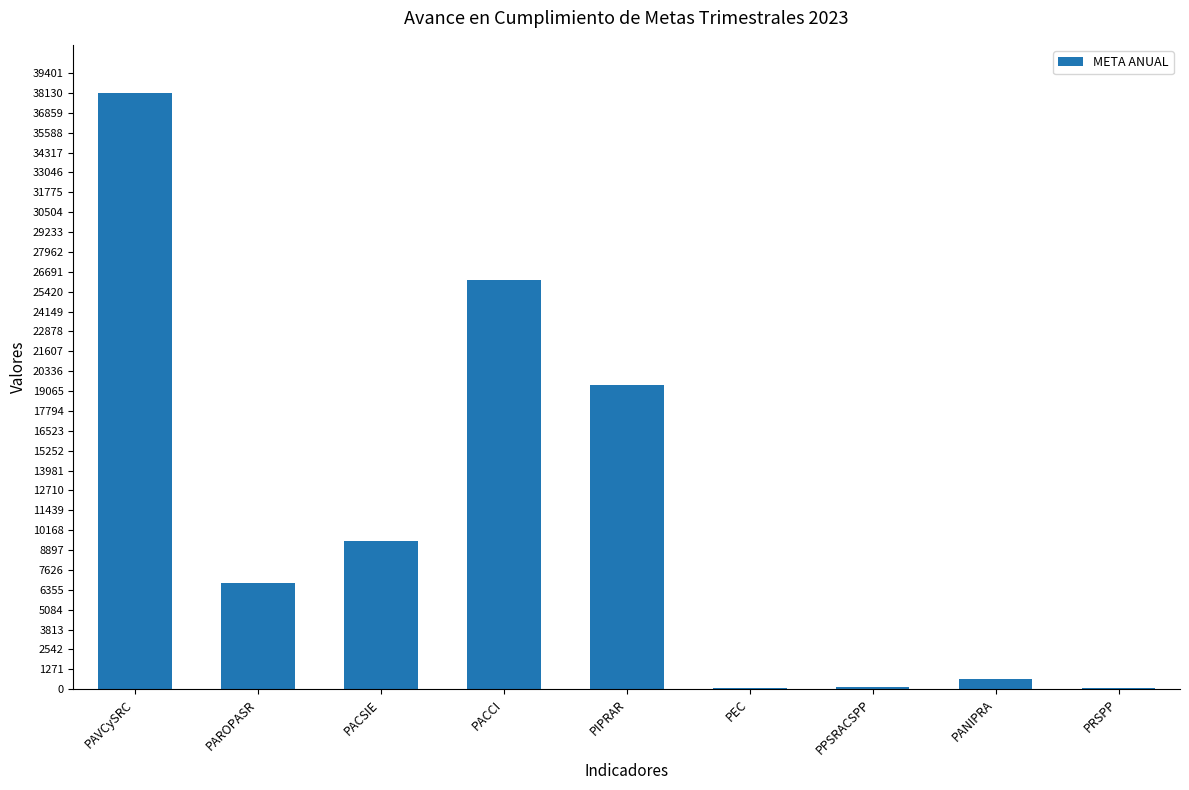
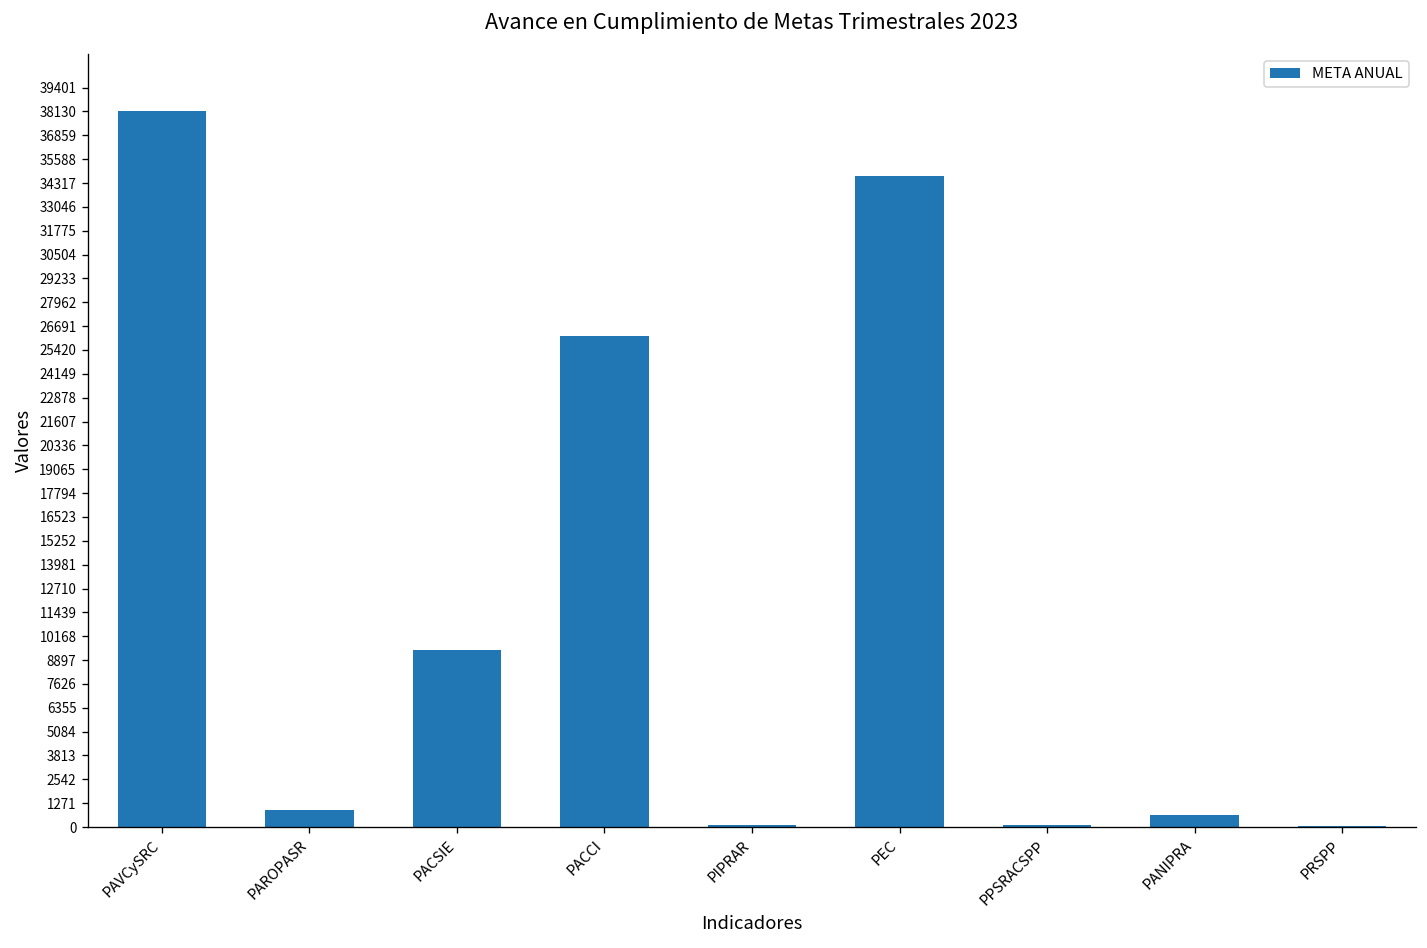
  {
    "PAVCySRC": 38200,
-   "PAROPASR": 6800,
+   "PAROPASR": 900,
    "PACSIE": 9500,
    "PACCI": 26200,
-   "PIPRAR": 19400,
-   "PEC": 100,
+   "PIPRAR": 100,
+   "PEC": 34700,
    "PANIPRA": 700
  }
